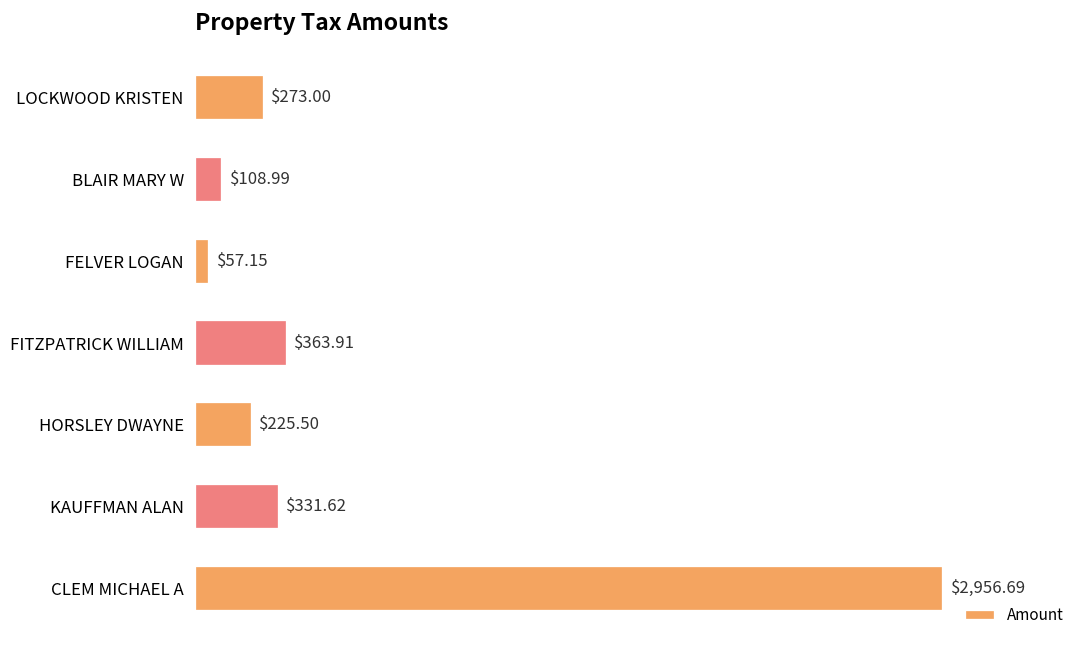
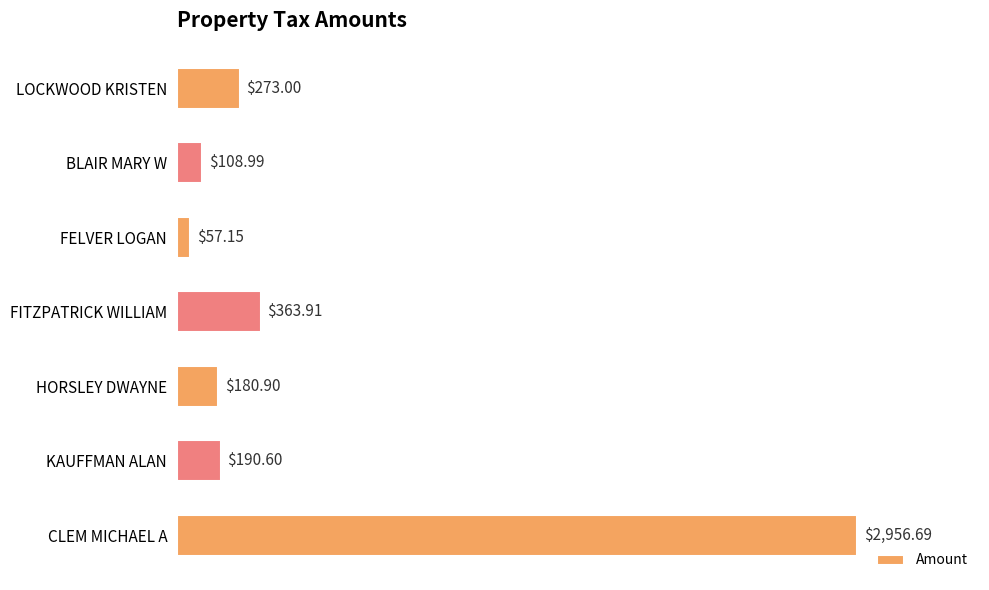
  {
    "LOCKWOOD KRISTEN": "$273.00",
    "BLAIR MARY W": "$108.99",
    "FELVER LOGAN": "$57.15",
    "FITZPATRICK WILLIAM": "$363.91",
-   "HORSLEY DWAYNE": "$225.50",
-   "KAUFFMAN ALAN": "$331.62",
+   "HORSLEY DWAYNE": "$180.90",
+   "KAUFFMAN ALAN": "$190.60",
    "CLEM MICHAEL A": "$2,956.69"
  }
